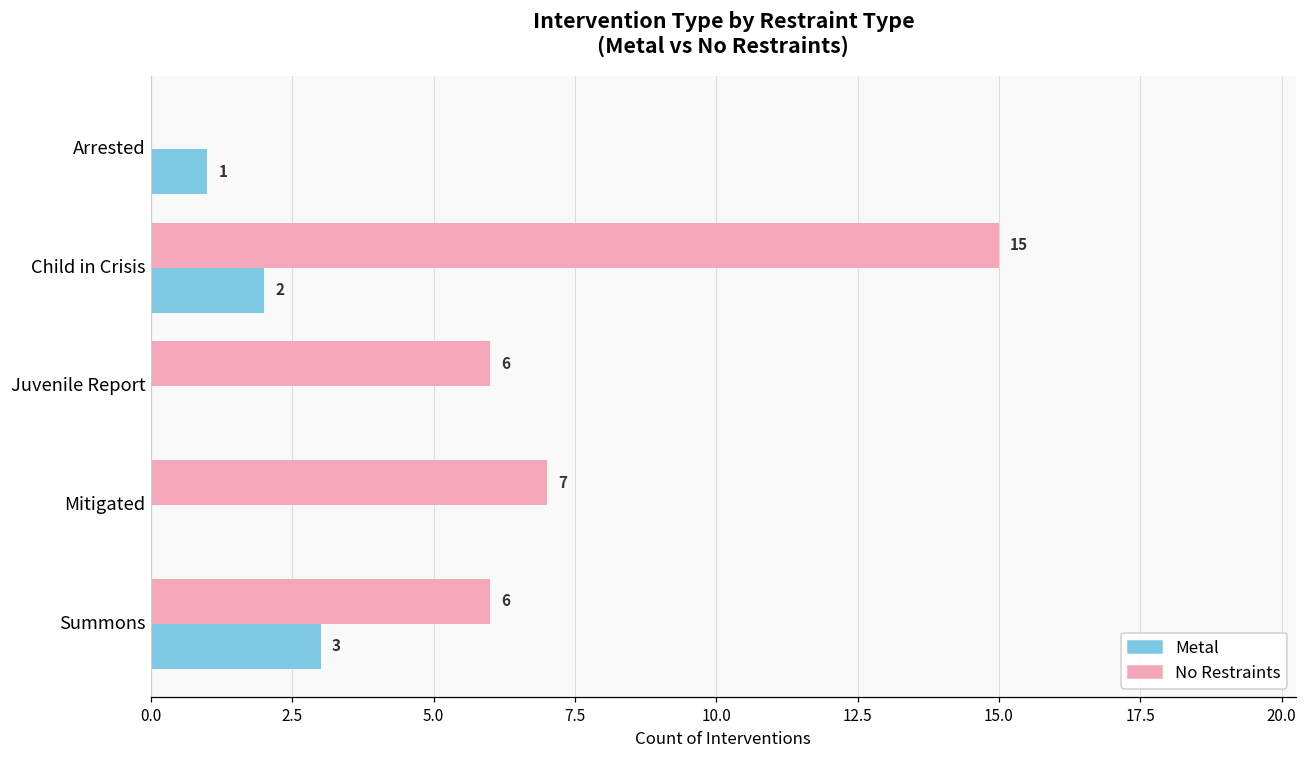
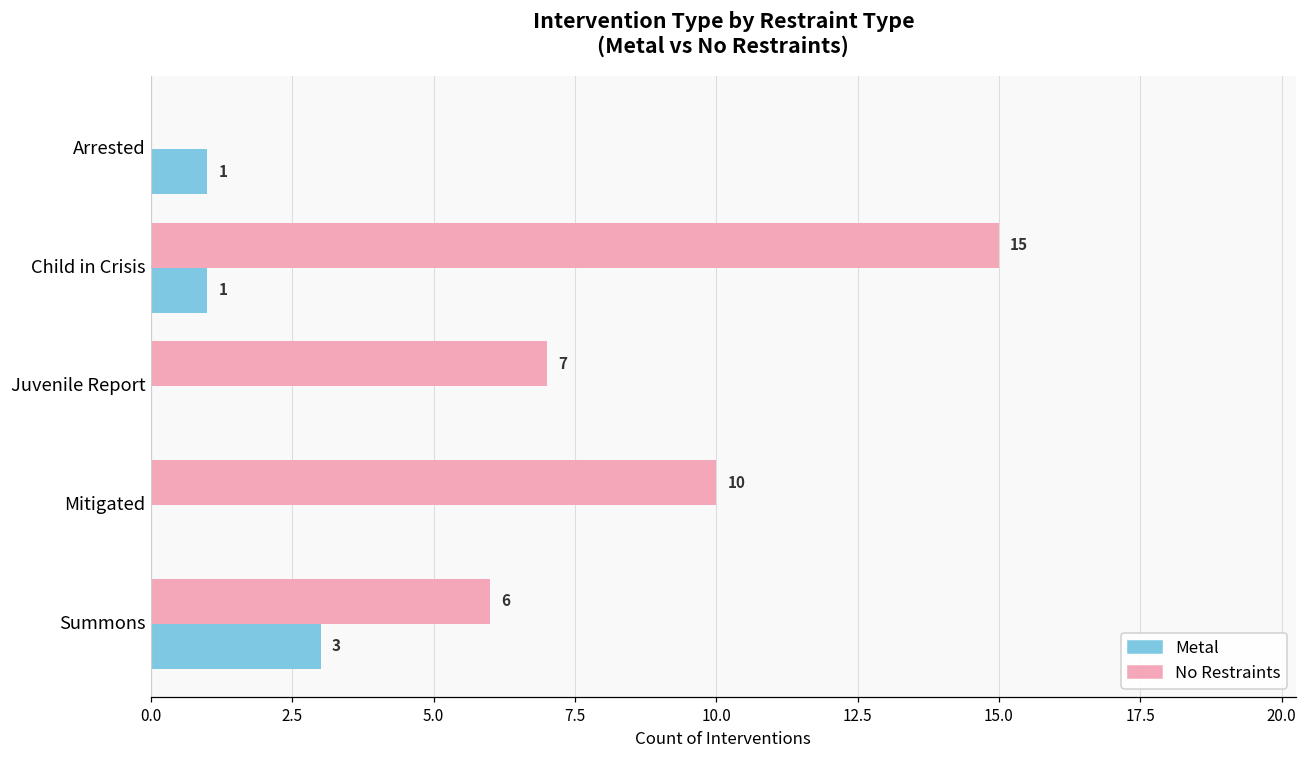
  {
    "Metal": {
      "Arrested": 1,
-     "Child in Crisis": 2,
+     "Child in Crisis": 1,
      "Summons": 3
    },
    "No Restraints": {
      "Child in Crisis": 15,
-     "Juvenile Report": 6,
-     "Mitigated": 7,
+     "Juvenile Report": 7,
+     "Mitigated": 10,
      "Summons": 6
    }
  }
